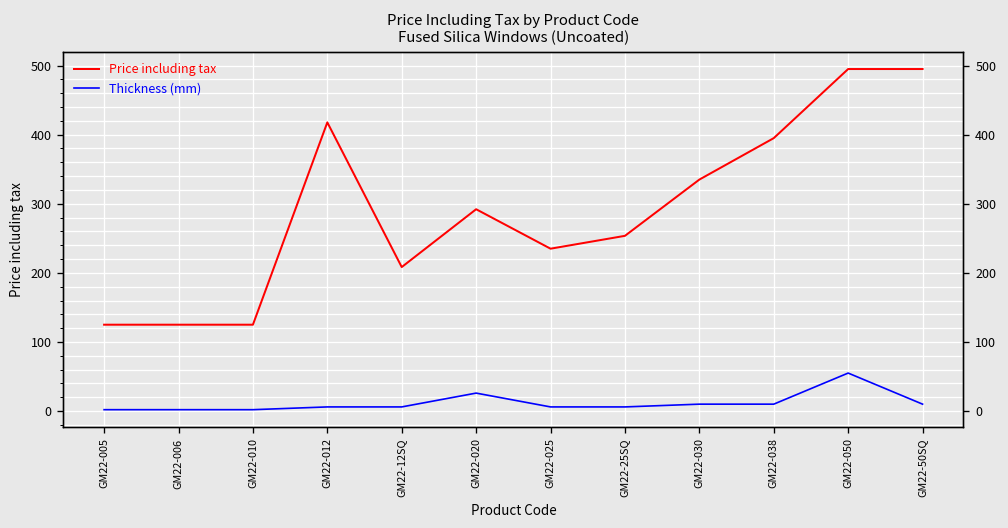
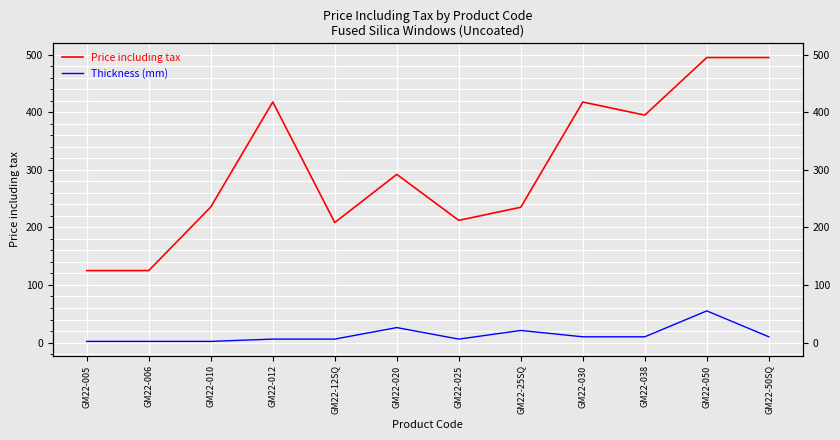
  {
    "Price including tax": {
      "GM22-005": 130,
      "GM22-006": 130,
-     "GM22-010": 130,
+     "GM22-010": 240,
      "GM22-012": 420,
      "GM22-12SQ": 210,
      "GM22-020": 290,
-     "GM22-025": 240,
-     "GM22-25SQ": 250,
-     "GM22-030": 340,
+     "GM22-025": 210,
+     "GM22-25SQ": 240,
+     "GM22-030": 420,
      "GM22-038": 400,
      "GM22-050": 500,
      "GM22-50SQ": 500
    },
    "Thickness (mm)": {
      "GM22-005": 0,
      "GM22-006": 0,
      "GM22-010": 0,
      "GM22-012": 10,
      "GM22-12SQ": 10,
      "GM22-020": 30,
      "GM22-025": 10,
-     "GM22-25SQ": 10,
+     "GM22-25SQ": 20,
      "GM22-030": 10,
      "GM22-038": 10,
      "GM22-050": 60,
      "GM22-50SQ": 10
    }
  }
